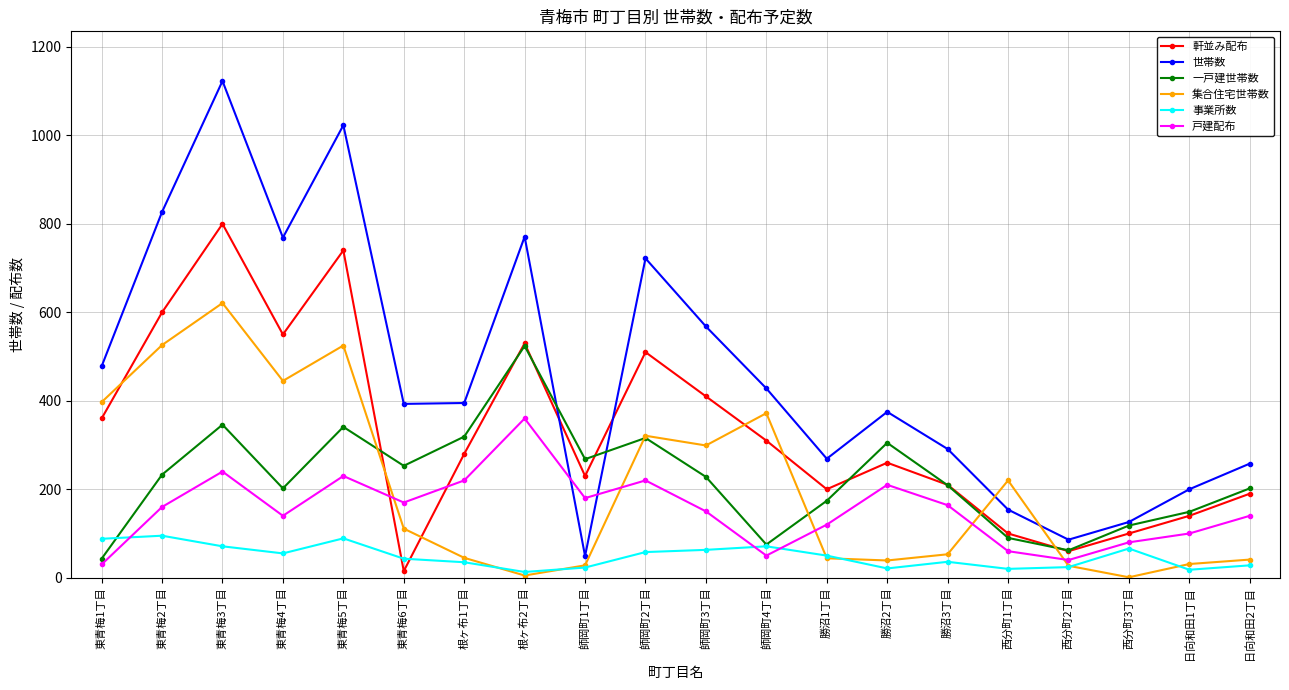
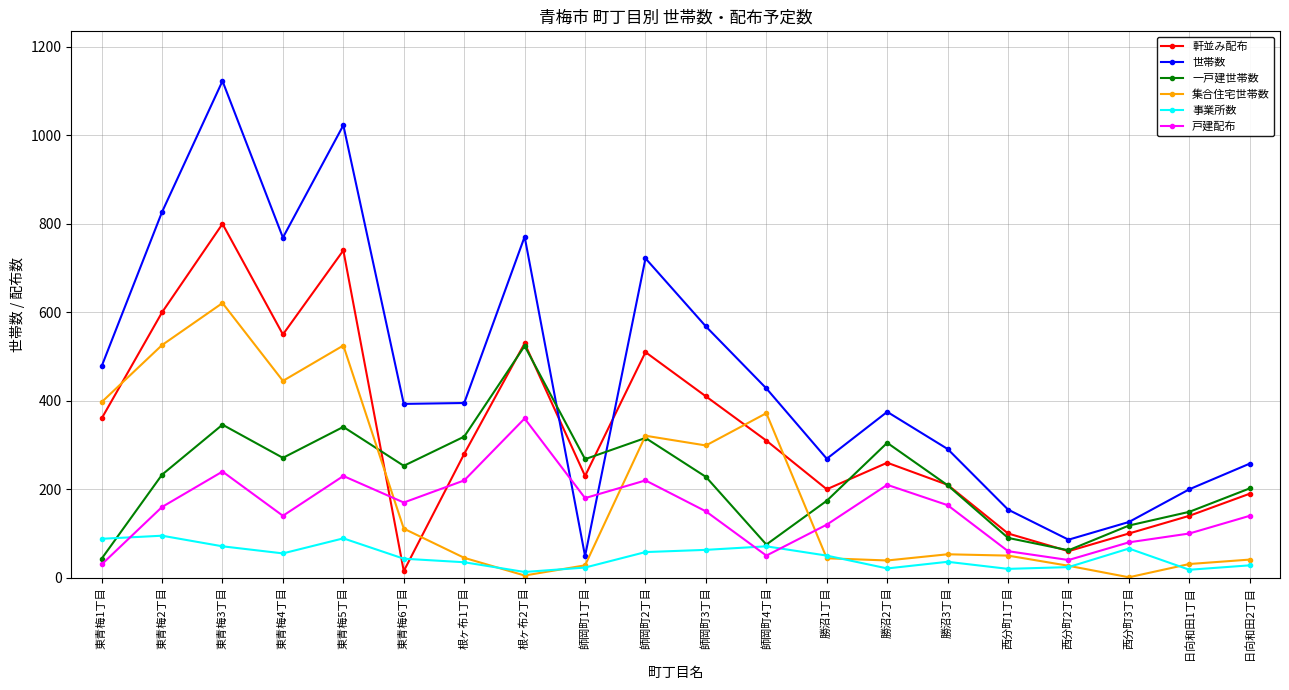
  {
    "軒並み配布": {
      "東青梅1丁目": 360,
      "東青梅2丁目": 600,
      "東青梅3丁目": 800,
      "東青梅4丁目": 550,
      "東青梅5丁目": 740,
      "東青梅6丁目": 20,
      "根ヶ布1丁目": 280,
      "根ヶ布2丁目": 530,
      "師岡町1丁目": 230,
      "師岡町2丁目": 510,
      "師岡町3丁目": 410,
      "師岡町4丁目": 310,
      "勝沼1丁目": 200,
      "勝沼2丁目": 260,
      "西分町1丁目": 100,
      "西分町3丁目": 100,
      "日向和田1丁目": 140,
      "日向和田2丁目": 190
    },
    "世帯数": {
      "東青梅1丁目": 480,
      "東青梅2丁目": 830,
      "東青梅3丁目": 1120,
      "東青梅4丁目": 770,
      "東青梅5丁目": 1020,
      "東青梅6丁目": 390,
      "根ヶ布1丁目": 400,
      "根ヶ布2丁目": 770,
      "師岡町1丁目": 50,
      "師岡町2丁目": 720,
      "師岡町3丁目": 570,
      "師岡町4丁目": 430,
      "勝沼1丁目": 270,
      "勝沼2丁目": 380,
      "勝沼3丁目": 290,
      "西分町1丁目": 150,
      "西分町2丁目": 90,
      "西分町3丁目": 130,
      "日向和田1丁目": 200,
      "日向和田2丁目": 260
    },
    "一戸建世帯数": {
      "東青梅1丁目": 40,
      "東青梅2丁目": 230,
      "東青梅3丁目": 350,
-     "東青梅4丁目": 200,
+     "東青梅4丁目": 270,
      "東青梅5丁目": 340,
      "東青梅6丁目": 250,
      "根ヶ布1丁目": 320,
      "根ヶ布2丁目": 520,
      "師岡町1丁目": 270,
      "師岡町3丁目": 230,
      "勝沼1丁目": 170,
      "勝沼2丁目": 310,
      "西分町1丁目": 90,
      "西分町3丁目": 120,
      "日向和田1丁目": 150,
      "日向和田2丁目": 200
    },
    "集合住宅世帯数": {
      "東青梅1丁目": 400,
      "東青梅2丁目": 530,
      "東青梅3丁目": 620,
      "東青梅4丁目": 450,
      "東青梅5丁目": 530,
      "東青梅6丁目": 110,
      "根ヶ布1丁目": 50,
      "根ヶ布2丁目": 10,
      "師岡町3丁目": 300,
      "師岡町4丁目": 370,
      "勝沼1丁目": 40,
      "勝沼2丁目": 40,
      "勝沼3丁目": 50,
-     "西分町1丁目": 220,
+     "西分町1丁目": 50,
      "西分町3丁目": 0,
      "日向和田1丁目": 30,
      "日向和田2丁目": 40
    },
    "事業所数": {
      "東青梅1丁目": 90,
      "東青梅2丁目": 100,
      "東青梅3丁目": 70,
      "東青梅4丁目": 60,
      "東青梅5丁目": 90,
      "東青梅6丁目": 40,
      "根ヶ布1丁目": 40,
      "根ヶ布2丁目": 10,
      "師岡町2丁目": 60,
      "師岡町3丁目": 60,
      "勝沼1丁目": 50,
      "勝沼2丁目": 20,
      "勝沼3丁目": 40,
      "西分町1丁目": 20,
      "西分町3丁目": 70,
      "日向和田1丁目": 20,
      "日向和田2丁目": 30
    },
    "戸建配布": {
      "東青梅1丁目": 30,
      "東青梅2丁目": 160,
      "東青梅3丁目": 240,
      "東青梅4丁目": 140,
      "東青梅5丁目": 230,
      "東青梅6丁目": 170,
      "根ヶ布1丁目": 220,
      "根ヶ布2丁目": 360,
      "師岡町1丁目": 180,
      "師岡町2丁目": 220,
      "師岡町3丁目": 150,
      "師岡町4丁目": 50,
      "勝沼1丁目": 120,
      "勝沼2丁目": 210,
      "勝沼3丁目": 160,
      "西分町1丁目": 60,
      "西分町2丁目": 40,
      "西分町3丁目": 80,
      "日向和田1丁目": 100,
      "日向和田2丁目": 140
    }
  }
